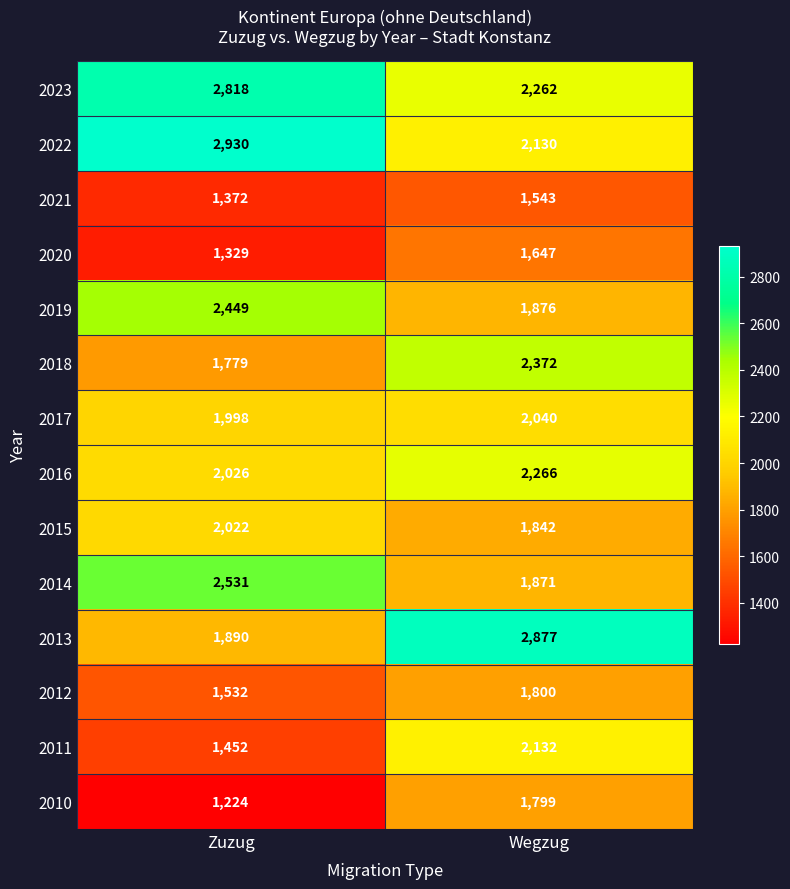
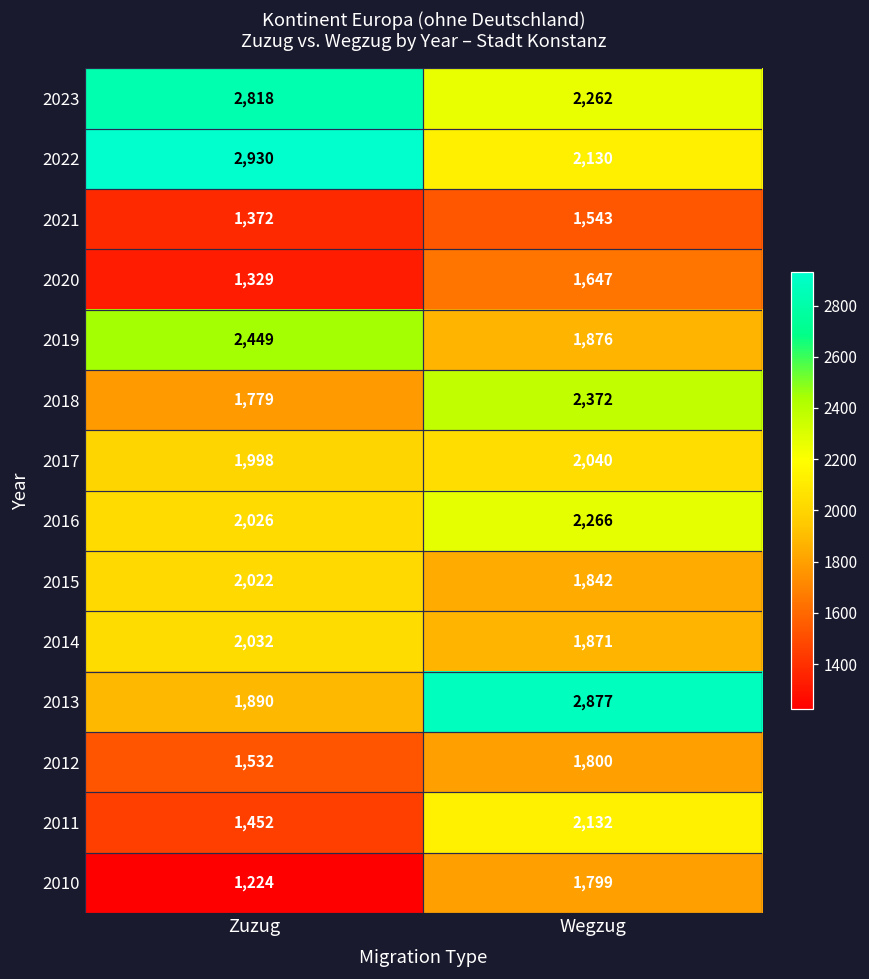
  {
    "2023": {
      "Zuzug": "2,818",
      "Wegzug": "2,262"
    },
    "2022": {
      "Zuzug": "2,930",
      "Wegzug": "2,130"
    },
    "2021": {
      "Zuzug": "1,372",
      "Wegzug": "1,543"
    },
    "2020": {
      "Zuzug": "1,329",
      "Wegzug": "1,647"
    },
    "2019": {
      "Zuzug": "2,449",
      "Wegzug": "1,876"
    },
    "2018": {
      "Zuzug": "1,779",
      "Wegzug": "2,372"
    },
    "2017": {
      "Zuzug": "1,998",
      "Wegzug": "2,040"
    },
    "2016": {
      "Zuzug": "2,026",
      "Wegzug": "2,266"
    },
    "2015": {
      "Zuzug": "2,022",
      "Wegzug": "1,842"
    },
    "2014": {
-     "Zuzug": "2,531",
+     "Zuzug": "2,032",
      "Wegzug": "1,871"
    },
    "2013": {
      "Zuzug": "1,890",
      "Wegzug": "2,877"
    },
    "2012": {
      "Zuzug": "1,532",
      "Wegzug": "1,800"
    },
    "2011": {
      "Zuzug": "1,452",
      "Wegzug": "2,132"
    },
    "2010": {
      "Zuzug": "1,224",
      "Wegzug": "1,799"
    }
  }
